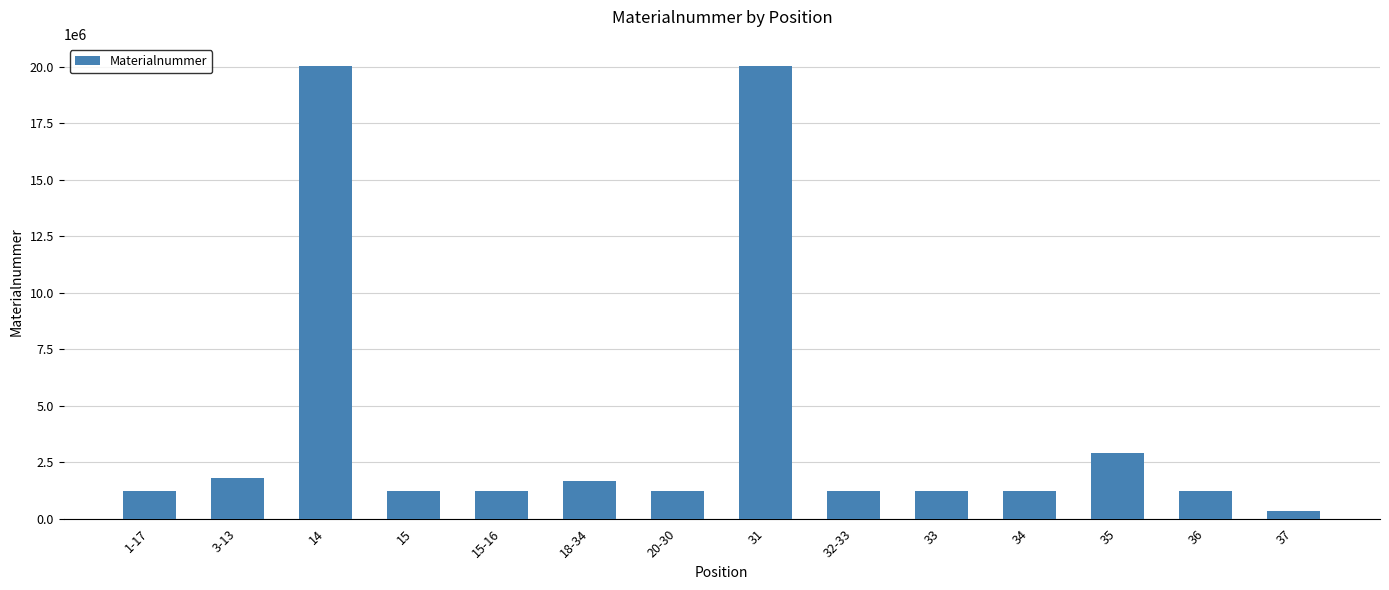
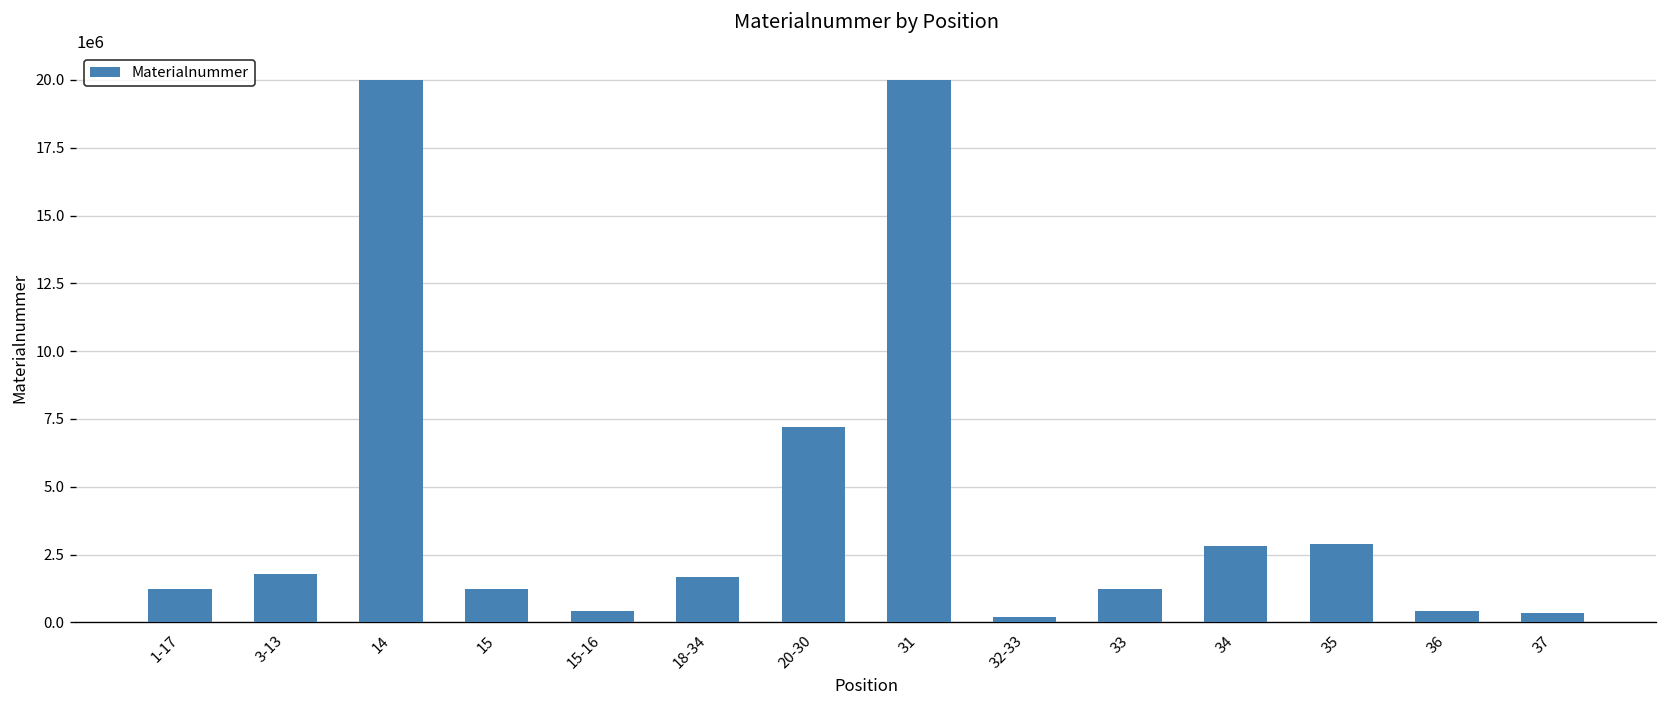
  {
    "1-17": 1200000,
    "3-13": 1800000,
    "14": 20000000,
    "15": 1200000,
-   "15-16": 1200000,
+   "15-16": 400000,
    "18-34": 1700000,
-   "20-30": 1200000,
+   "20-30": 7200000,
    "31": 20000000,
-   "32-33": 1200000,
+   "32-33": 200000,
    "33": 1200000,
-   "34": 1200000,
+   "34": 2800000,
    "35": 2900000,
-   "36": 1200000,
+   "36": 400000,
    "37": 400000
  }
